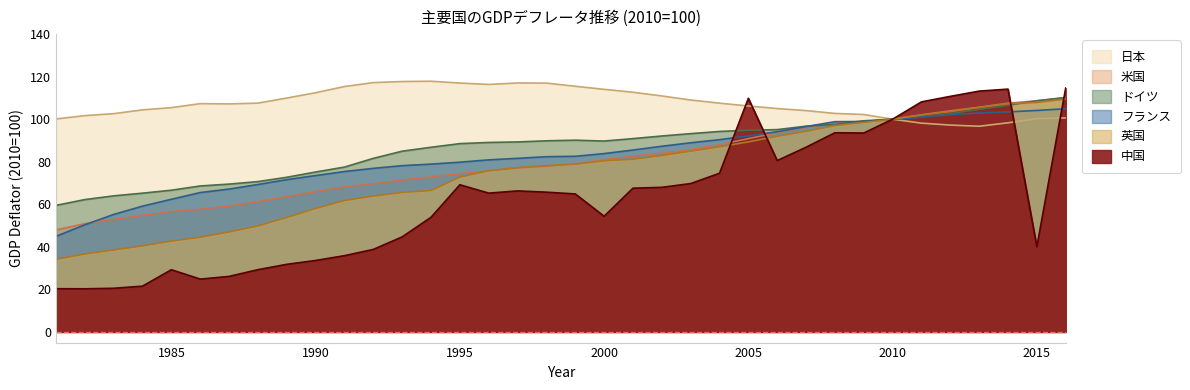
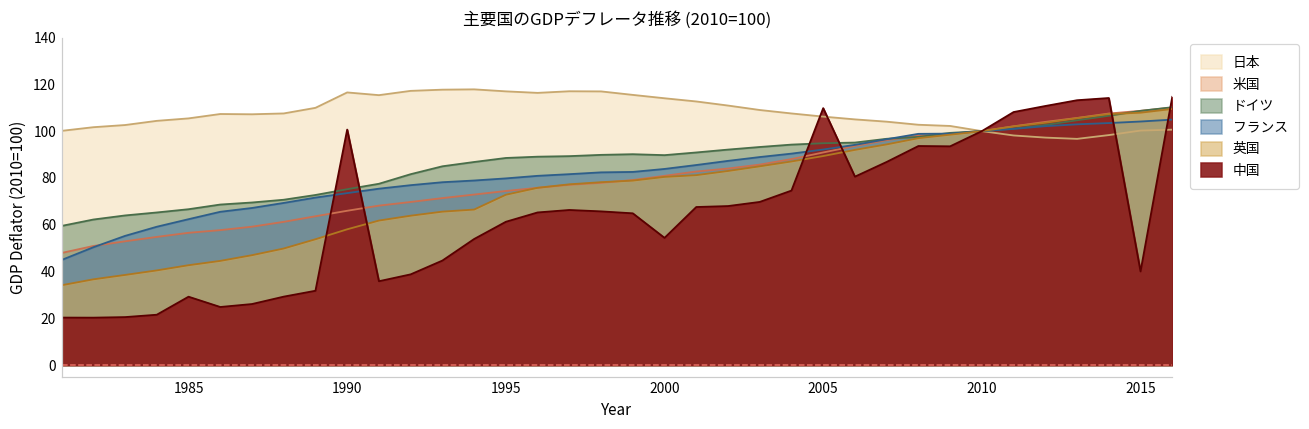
  {
    "日本": {
      "1985": 105,
-     "1990": 112,
+     "1990": 117,
      "1995": 117,
      "2000": 114,
      "2005": 106,
      "2015": 100
    },
    "中国": {
      "1985": 29,
-     "1990": 34,
-     "1995": 69,
+     "1990": 101,
+     "1995": 61,
      "2000": 54,
      "2005": 110,
      "2015": 40
    }
  }
